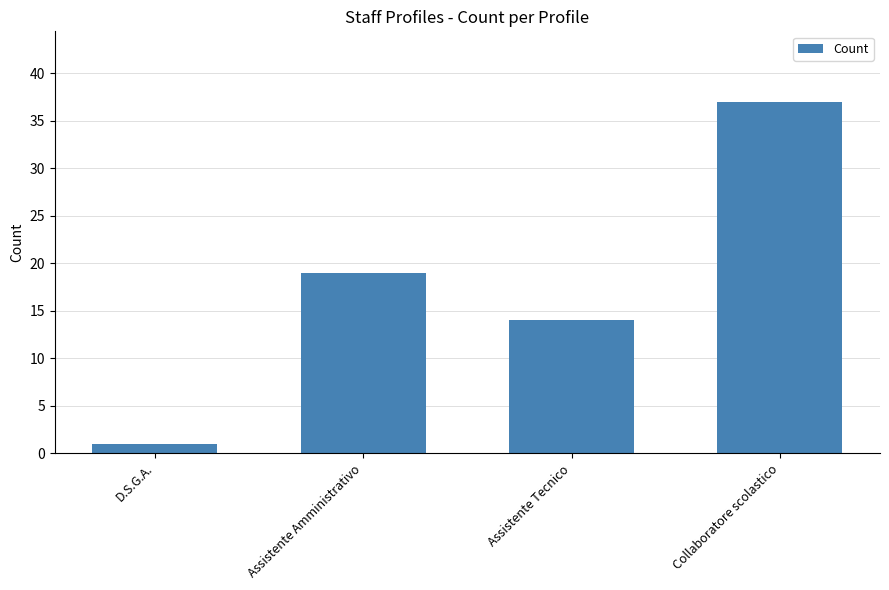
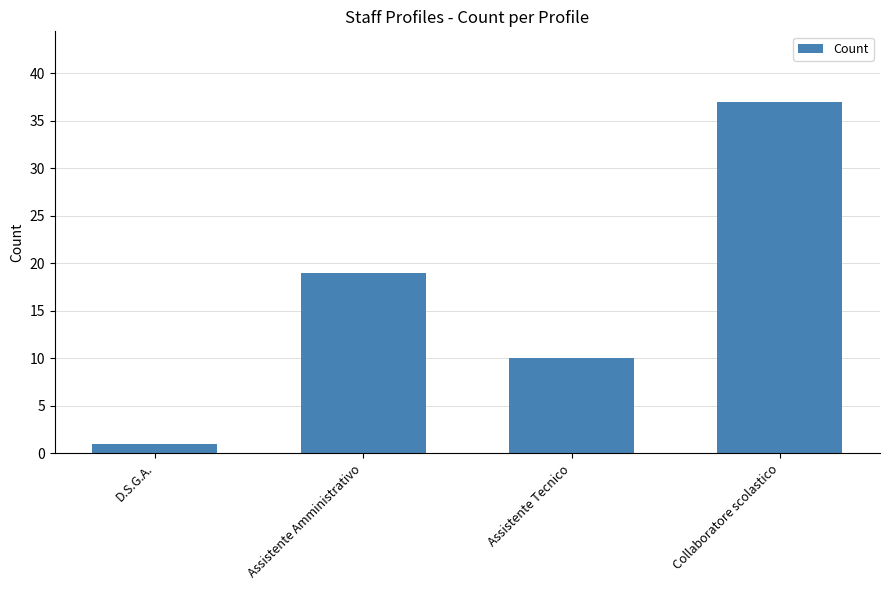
  {
    "D.S.G.A.": 1,
    "Assistente Amministrativo": 19,
-   "Assistente Tecnico": 14,
+   "Assistente Tecnico": 10,
    "Collaboratore scolastico": 37
  }
